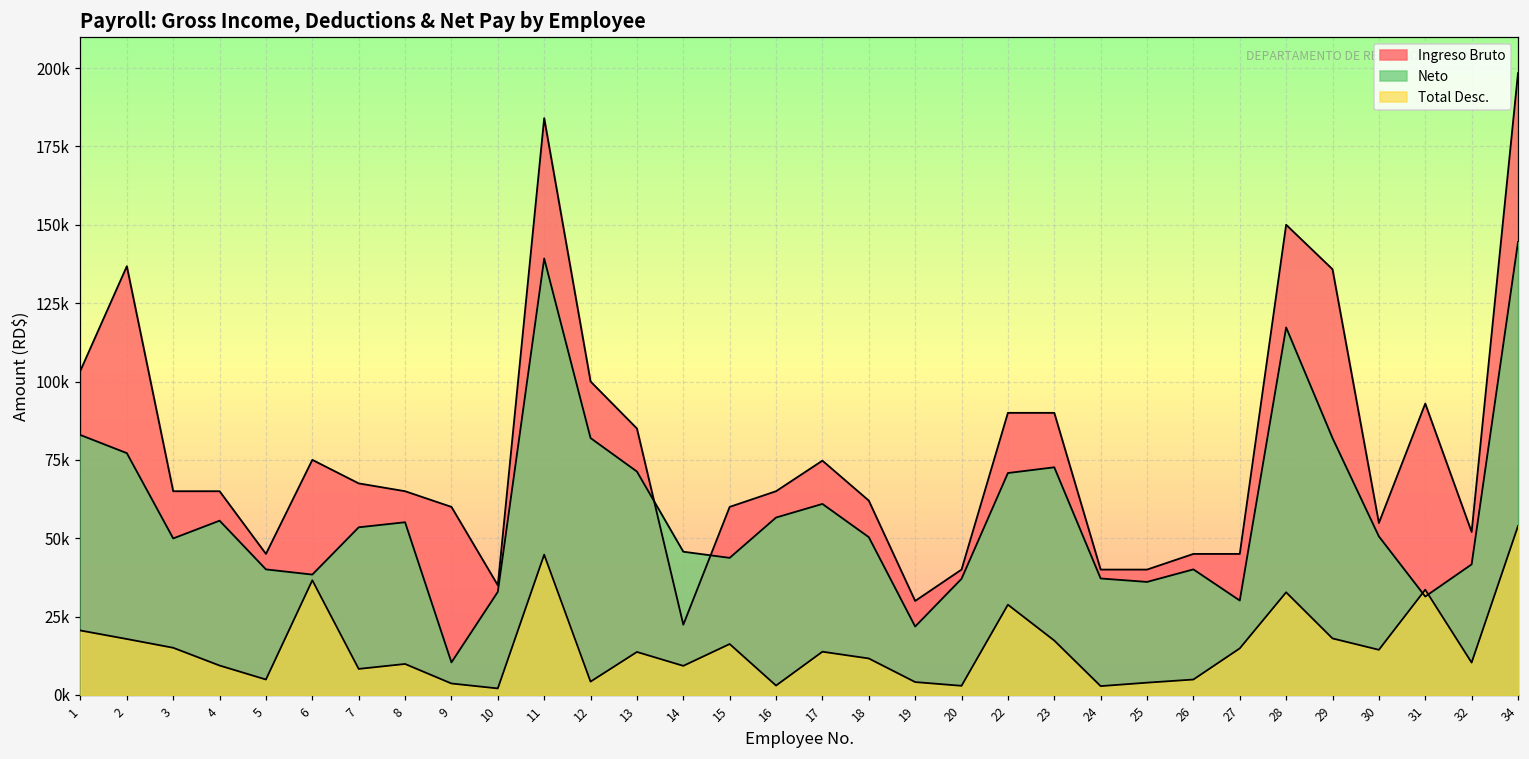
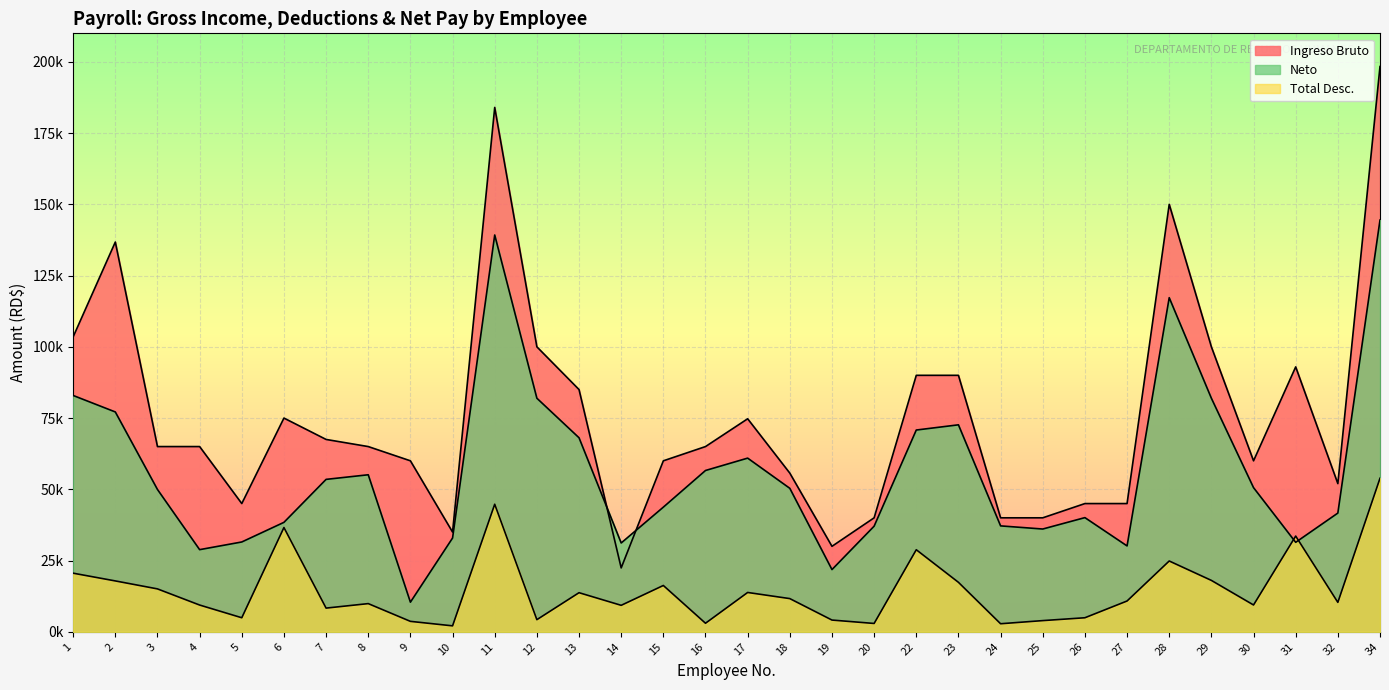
  {
    "Ingreso Bruto": {
      "1": 104000,
      "2": 137000,
      "3": 65000,
      "4": 65000,
      "5": 45000,
      "6": 75000,
      "7": 68000,
      "8": 65000,
      "9": 60000,
      "10": 35000,
      "11": 184000,
      "12": 100000,
      "13": 85000,
      "14": 22000,
      "15": 60000,
      "16": 65000,
      "17": 75000,
-     "18": 62000,
+     "18": 56000,
      "19": 30000,
      "20": 40000,
      "22": 90000,
      "23": 90000,
      "24": 40000,
      "25": 40000,
      "26": 45000,
      "27": 45000,
      "28": 150000,
-     "29": 136000,
-     "30": 55000,
+     "29": 100000,
+     "30": 60000,
      "31": 93000,
      "32": 52000,
      "34": 198000
    },
    "Neto": {
      "1": 83000,
      "2": 77000,
      "3": 50000,
-     "4": 56000,
-     "5": 40000,
+     "4": 29000,
+     "5": 32000,
      "6": 38000,
      "7": 53000,
      "8": 55000,
      "9": 10000,
      "10": 33000,
      "11": 139000,
      "12": 82000,
-     "13": 71000,
-     "14": 46000,
+     "13": 68000,
+     "14": 31000,
      "15": 44000,
      "16": 57000,
      "17": 61000,
      "18": 50000,
      "19": 22000,
      "20": 37000,
      "22": 71000,
      "23": 73000,
      "24": 37000,
      "25": 36000,
      "26": 40000,
      "27": 30000,
      "28": 117000,
      "29": 82000,
      "30": 51000,
      "31": 31000,
      "32": 42000,
      "34": 144000
    },
    "Total Desc.": {
      "1": 21000,
      "2": 18000,
      "3": 15000,
      "4": 9000,
      "5": 5000,
      "6": 37000,
      "7": 8000,
      "8": 10000,
      "9": 4000,
      "10": 2000,
      "11": 45000,
      "12": 4000,
      "13": 14000,
      "14": 9000,
      "15": 16000,
      "16": 3000,
      "17": 14000,
      "18": 12000,
      "19": 4000,
      "20": 3000,
      "22": 29000,
      "23": 17000,
      "24": 3000,
      "25": 4000,
      "26": 5000,
-     "27": 15000,
-     "28": 33000,
+     "27": 11000,
+     "28": 25000,
      "29": 18000,
-     "30": 14000,
+     "30": 9000,
      "31": 34000,
      "32": 10000,
      "34": 54000
    }
  }
